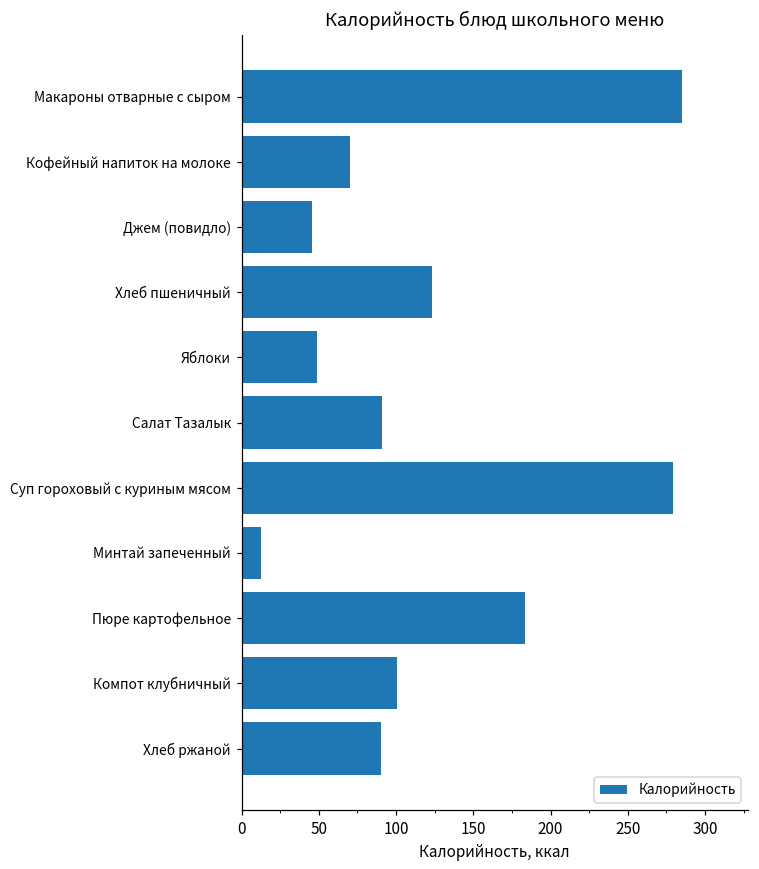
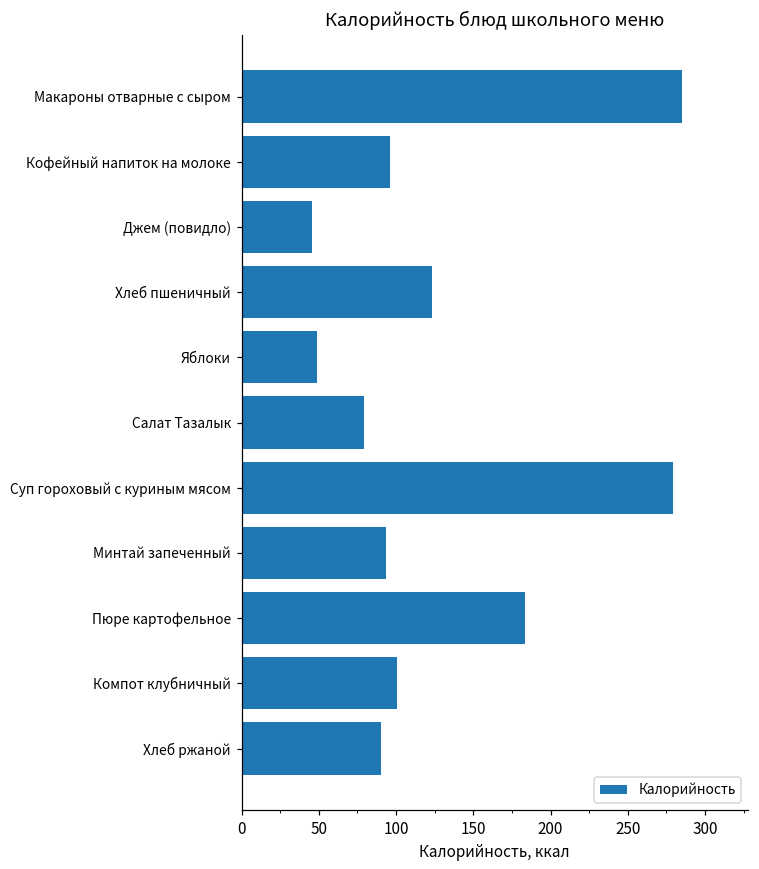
  {
    "Макароны отварные с сыром": 285,
-   "Кофейный напиток на молоке": 70,
+   "Кофейный напиток на молоке": 96,
    "Джем (повидло)": 46,
    "Хлеб пшеничный": 123,
    "Яблоки": 49,
-   "Салат Тазалык": 91,
+   "Салат Тазалык": 79,
    "Суп гороховый с куриным мясом": 279,
-   "Минтай запеченный": 13,
+   "Минтай запеченный": 94,
    "Пюре картофельное": 183,
    "Компот клубничный": 101,
    "Хлеб ржаной": 90
  }
